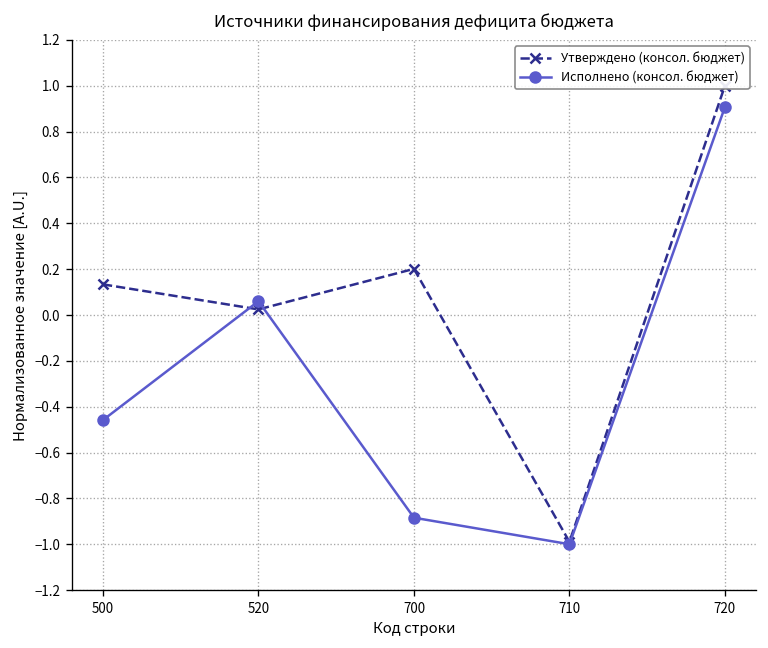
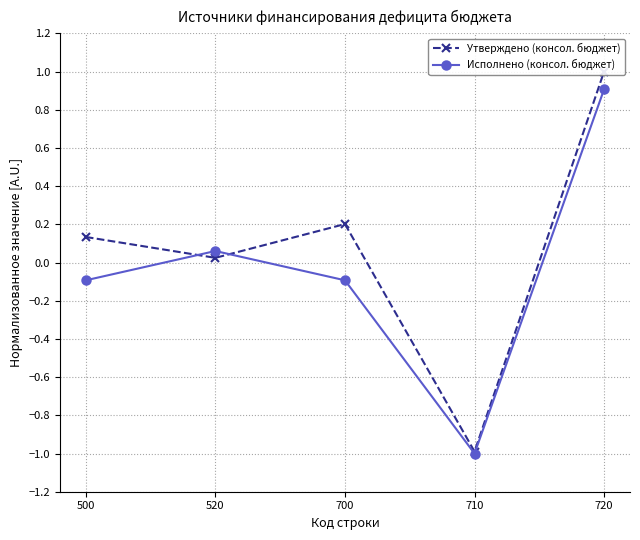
  {
    "Утверждено (консол. бюджет)": {
      "500": 0.13,
      "520": 0.02,
      "700": 0.20
    },
    "Исполнено (консол. бюджет)": {
-     "500": -0.46,
+     "500": -0.09,
      "520": 0.06,
-     "700": -0.88,
+     "700": -0.09,
      "720": 0.91
    }
  }
